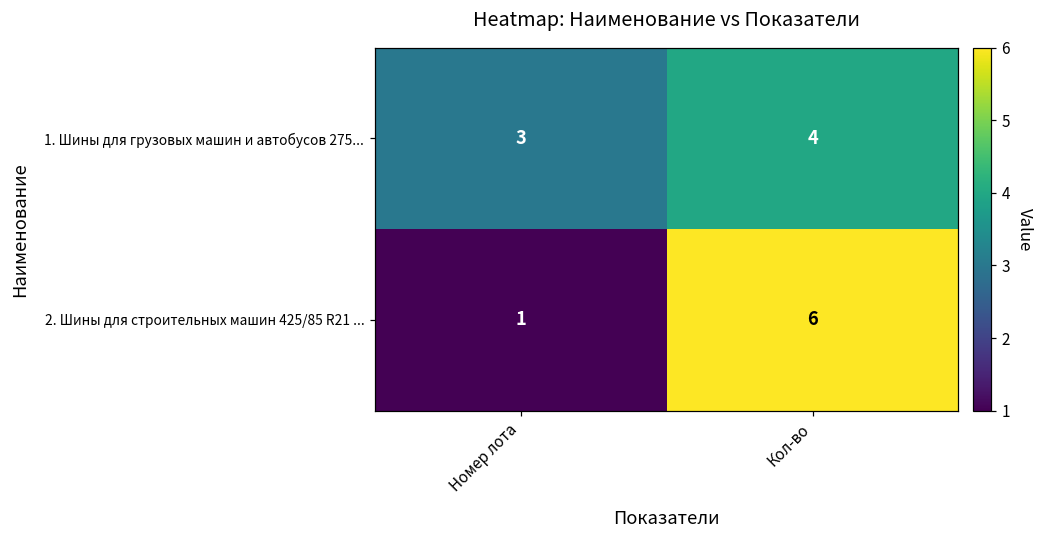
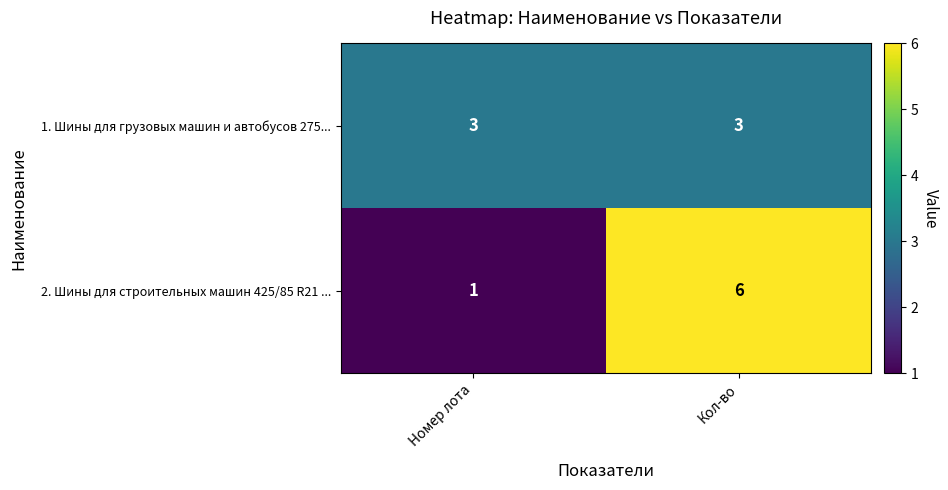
  {
    "1. Шины для грузовых машин и автобусов 275...": {
      "Номер лота": 3,
-     "Кол-во": 4
+     "Кол-во": 3
    },
    "2. Шины для строительных машин 425/85 R21 ...": {
      "Номер лота": 1,
      "Кол-во": 6
    }
  }
